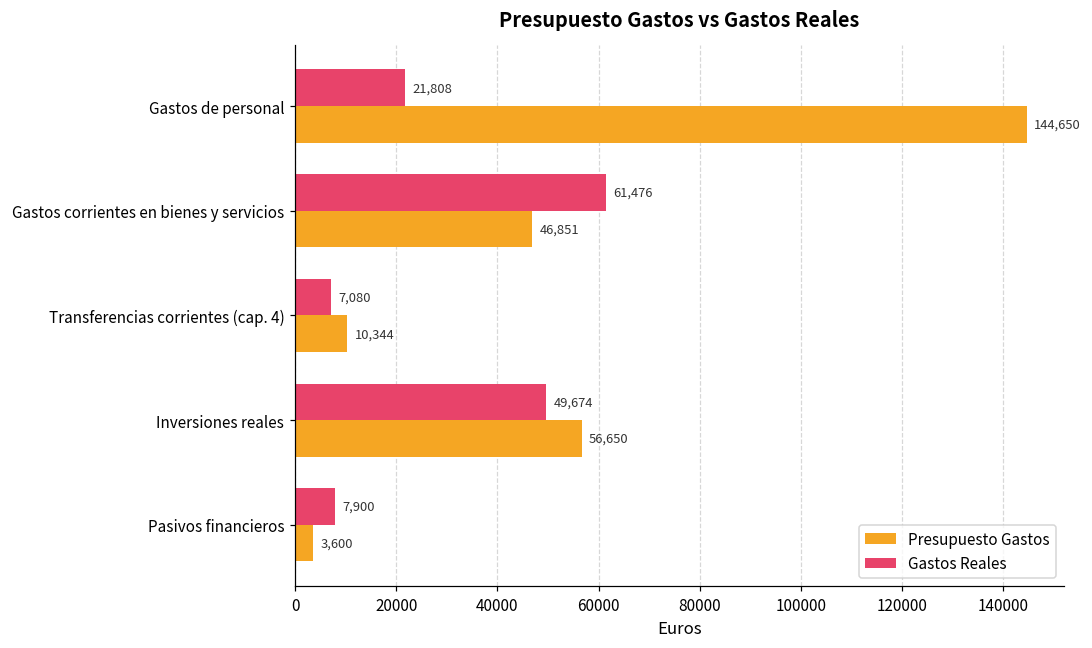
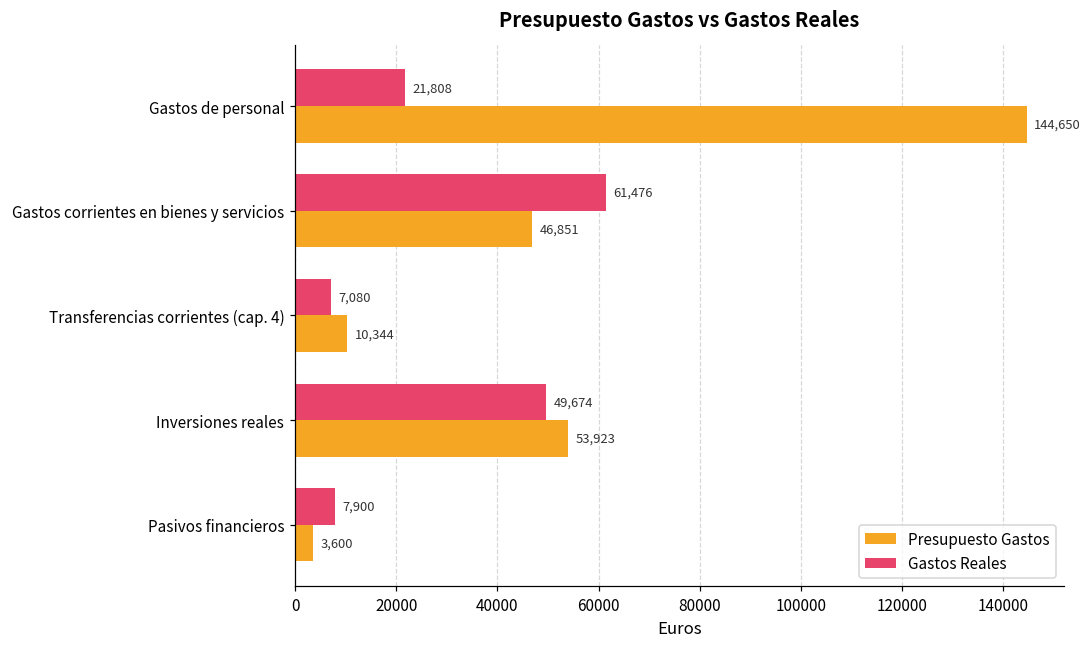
  {
    "Presupuesto Gastos": {
      "Gastos de personal": "144,650",
      "Gastos corrientes en bienes y servicios": "46,851",
      "Transferencias corrientes (cap. 4)": "10,344",
-     "Inversiones reales": "56,650",
+     "Inversiones reales": "53,923",
      "Pasivos financieros": "3,600"
    },
    "Gastos Reales": {
      "Gastos de personal": "21,808",
      "Gastos corrientes en bienes y servicios": "61,476",
      "Transferencias corrientes (cap. 4)": "7,080",
      "Inversiones reales": "49,674",
      "Pasivos financieros": "7,900"
    }
  }
